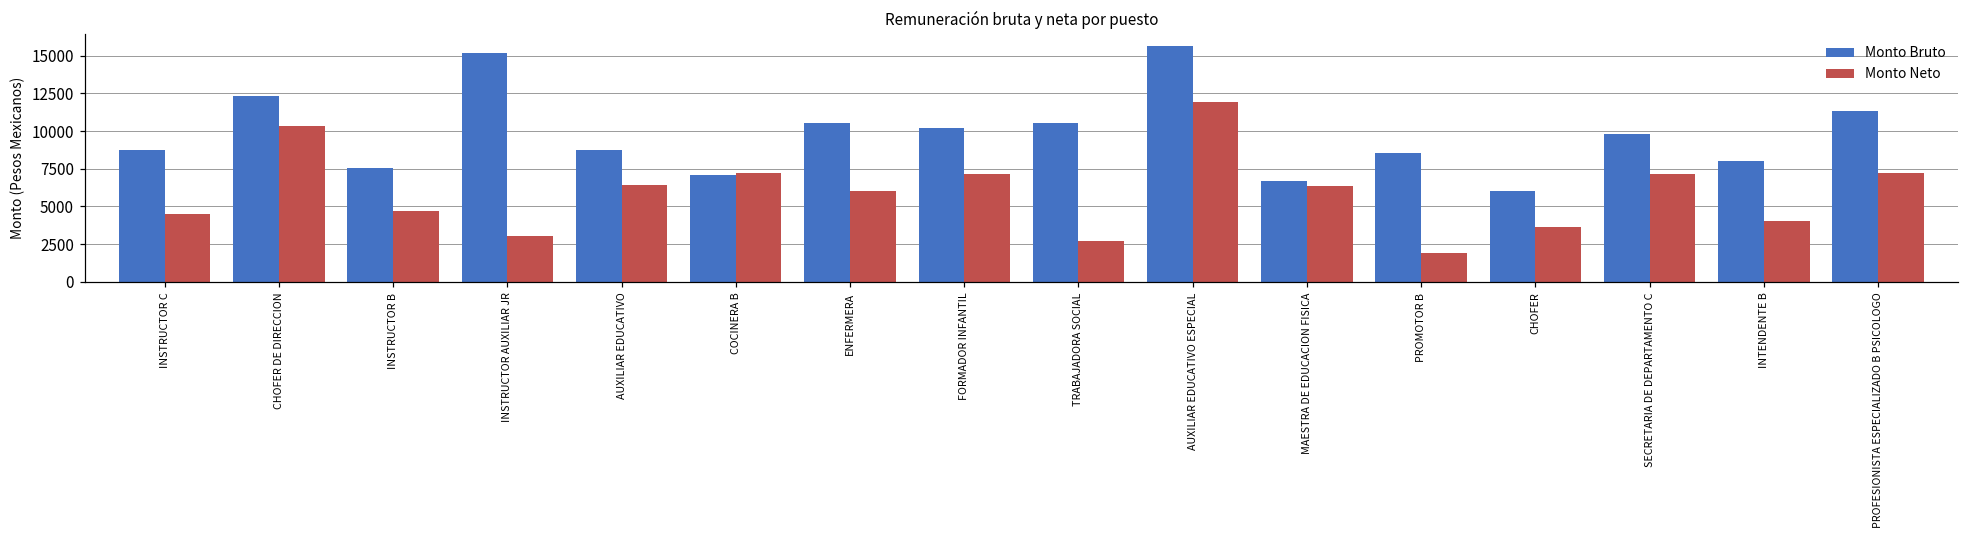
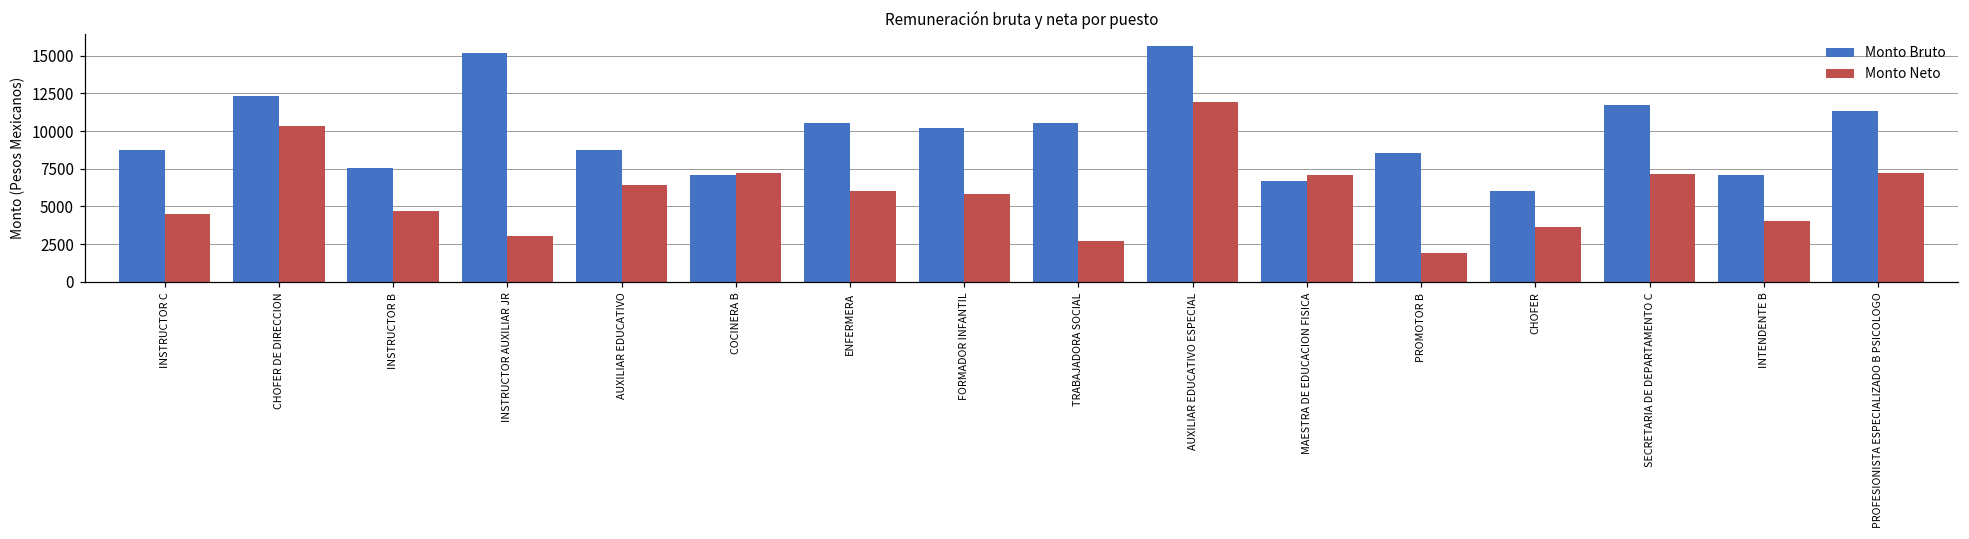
  {
    "Monto Bruto": {
      "INSTRUCTOR C": 8800,
      "CHOFER DE DIRECCION": 12400,
      "INSTRUCTOR B": 7500,
      "INSTRUCTOR AUXILIAR JR": 15200,
      "AUXILIAR EDUCATIVO": 8800,
      "COCINERA B": 7100,
      "ENFERMERA": 10600,
      "FORMADOR INFANTIL": 10200,
      "TRABAJADORA SOCIAL": 10600,
      "AUXILIAR EDUCATIVO ESPECIAL": 15700,
      "MAESTRA DE EDUCACION FISICA": 6700,
      "PROMOTOR B": 8600,
      "CHOFER": 6000,
-     "SECRETARIA DE DEPARTAMENTO C": 9800,
-     "INTENDENTE B": 8000,
+     "SECRETARIA DE DEPARTAMENTO C": 11700,
+     "INTENDENTE B": 7100,
      "PROFESIONISTA ESPECIALIZADO B PSICOLOGO": 11400
    },
    "Monto Neto": {
      "INSTRUCTOR C": 4500,
      "CHOFER DE DIRECCION": 10300,
      "INSTRUCTOR B": 4700,
      "INSTRUCTOR AUXILIAR JR": 3000,
      "AUXILIAR EDUCATIVO": 6400,
      "COCINERA B": 7200,
      "ENFERMERA": 6000,
-     "FORMADOR INFANTIL": 7100,
+     "FORMADOR INFANTIL": 5800,
      "TRABAJADORA SOCIAL": 2700,
      "AUXILIAR EDUCATIVO ESPECIAL": 11900,
-     "MAESTRA DE EDUCACION FISICA": 6300,
+     "MAESTRA DE EDUCACION FISICA": 7100,
      "PROMOTOR B": 1900,
      "CHOFER": 3600,
      "SECRETARIA DE DEPARTAMENTO C": 7200,
      "INTENDENTE B": 4100,
      "PROFESIONISTA ESPECIALIZADO B PSICOLOGO": 7200
    }
  }
